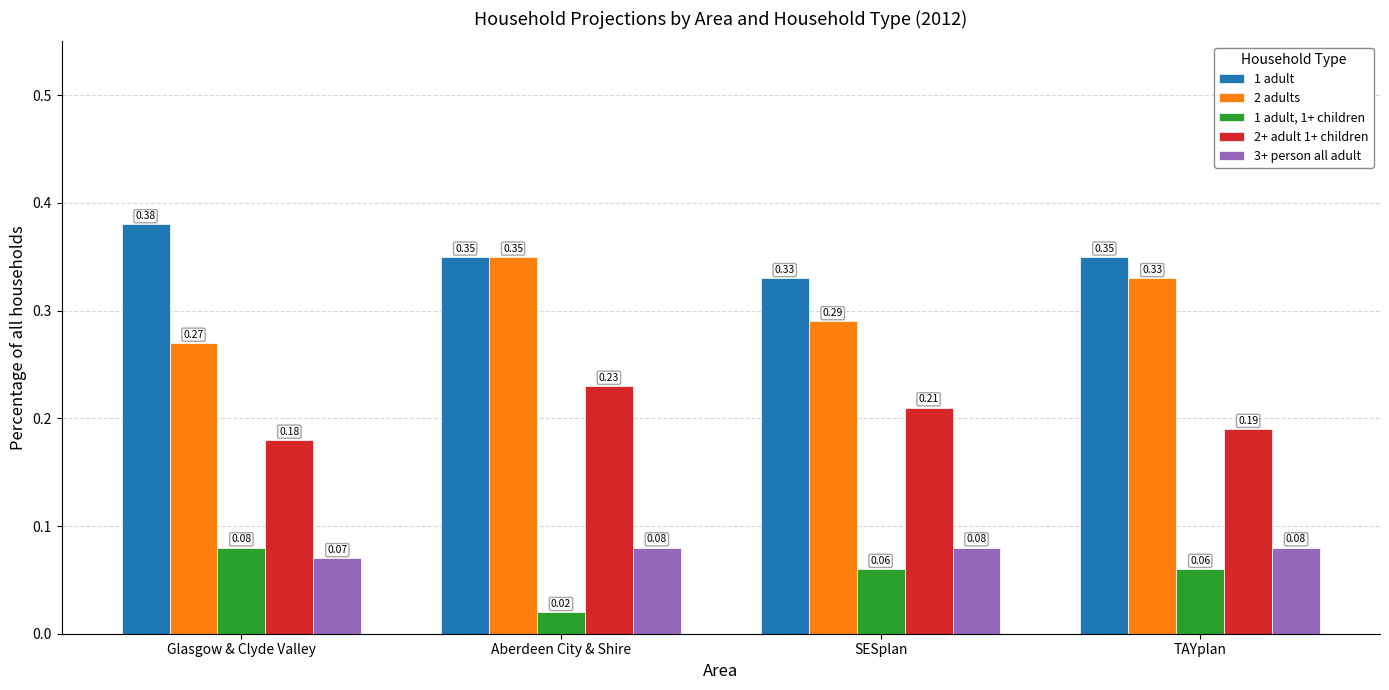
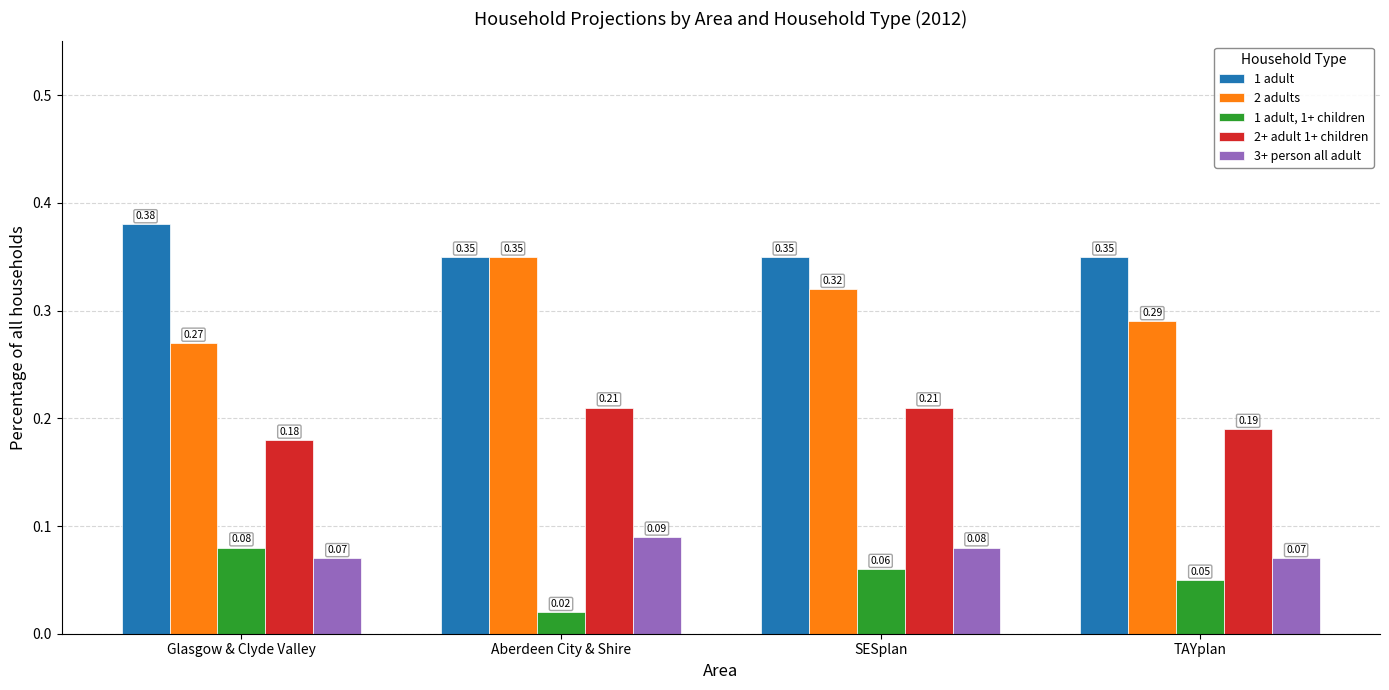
  {
    "1 adult": {
-     "SESplan": 0.33
+     "SESplan": 0.35
    },
    "2 adults": {
-     "SESplan": 0.29,
-     "TAYplan": 0.33
+     "SESplan": 0.32,
+     "TAYplan": 0.29
    },
    "1 adult, 1+ children": {
-     "TAYplan": 0.06
+     "TAYplan": 0.05
    },
    "2+ adult 1+ children": {
-     "Aberdeen City & Shire": 0.23
+     "Aberdeen City & Shire": 0.21
    },
    "3+ person all adult": {
-     "Aberdeen City & Shire": 0.08,
-     "TAYplan": 0.08
+     "Aberdeen City & Shire": 0.09,
+     "TAYplan": 0.07
    }
  }
